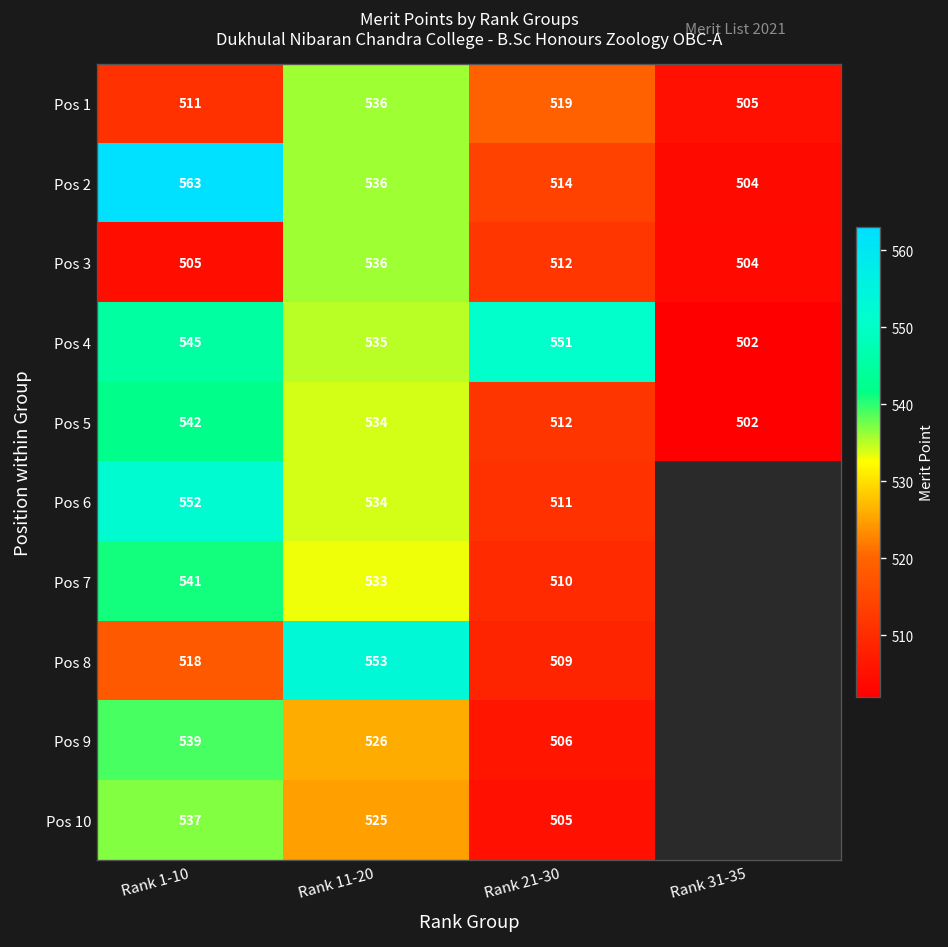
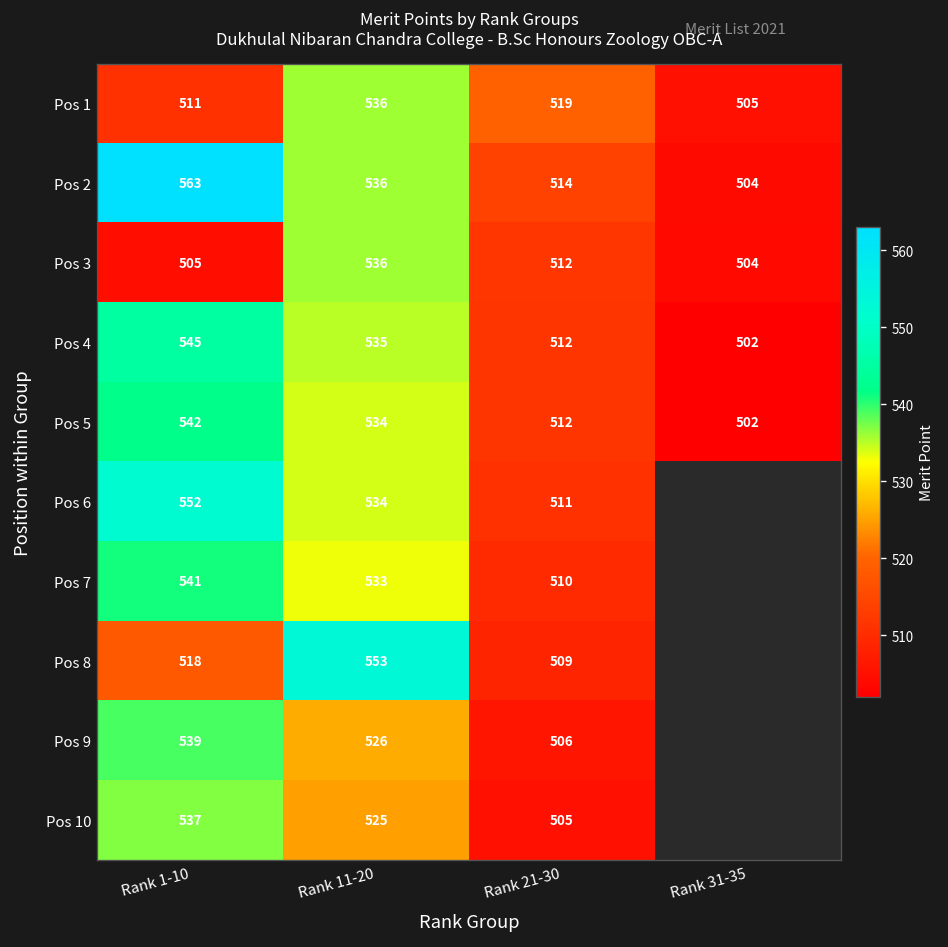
  {
    "Pos 1": {
      "Rank 1-10": 511,
      "Rank 11-20": 536,
      "Rank 21-30": 519,
      "Rank 31-35": 505
    },
    "Pos 2": {
      "Rank 1-10": 563,
      "Rank 11-20": 536,
      "Rank 21-30": 514,
      "Rank 31-35": 504
    },
    "Pos 3": {
      "Rank 1-10": 505,
      "Rank 11-20": 536,
      "Rank 21-30": 512,
      "Rank 31-35": 504
    },
    "Pos 4": {
      "Rank 1-10": 545,
      "Rank 11-20": 535,
-     "Rank 21-30": 551,
+     "Rank 21-30": 512,
      "Rank 31-35": 502
    },
    "Pos 5": {
      "Rank 1-10": 542,
      "Rank 11-20": 534,
      "Rank 21-30": 512,
      "Rank 31-35": 502
    },
    "Pos 6": {
      "Rank 1-10": 552,
      "Rank 11-20": 534,
      "Rank 21-30": 511
    },
    "Pos 7": {
      "Rank 1-10": 541,
      "Rank 11-20": 533,
      "Rank 21-30": 510
    },
    "Pos 8": {
      "Rank 1-10": 518,
      "Rank 11-20": 553,
      "Rank 21-30": 509
    },
    "Pos 9": {
      "Rank 1-10": 539,
      "Rank 11-20": 526,
      "Rank 21-30": 506
    },
    "Pos 10": {
      "Rank 1-10": 537,
      "Rank 11-20": 525,
      "Rank 21-30": 505
    }
  }
